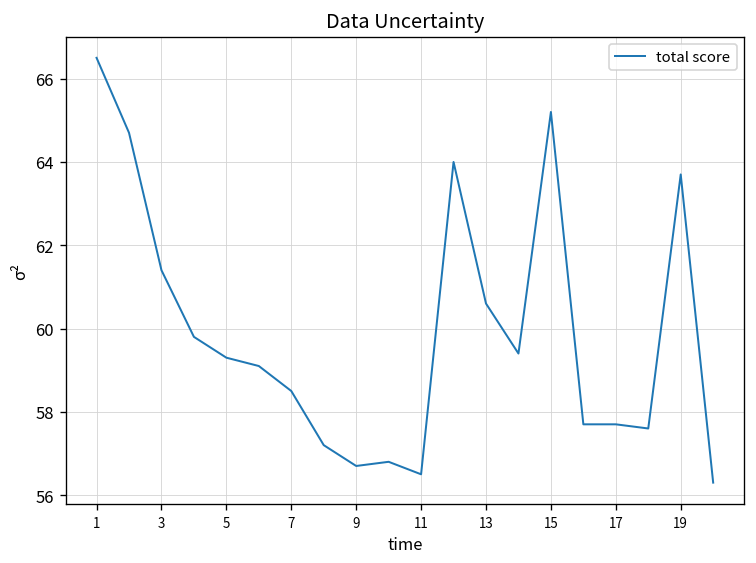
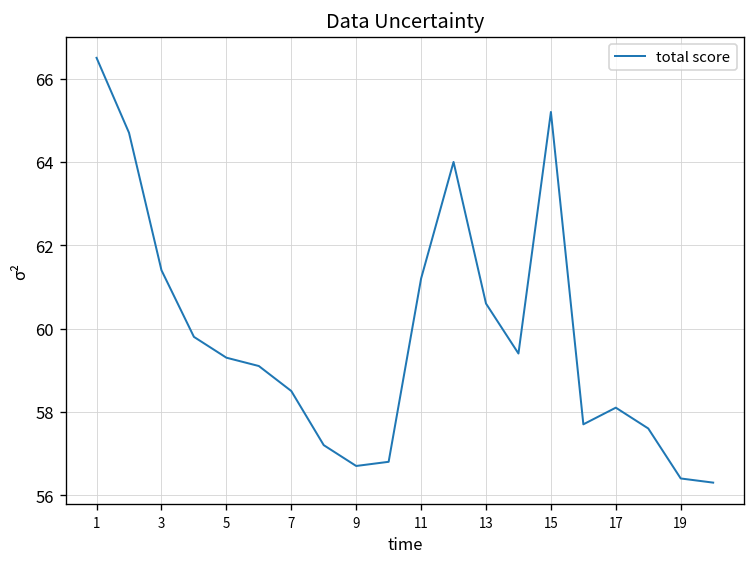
  {
    "1": 66.5,
    "3": 61.4,
    "5": 59.3,
    "7": 58.5,
    "9": 56.7,
-   "11": 56.5,
+   "11": 61.2,
    "13": 60.6,
    "15": 65.2,
-   "17": 57.7,
-   "19": 63.7
+   "17": 58.1,
+   "19": 56.4
  }
